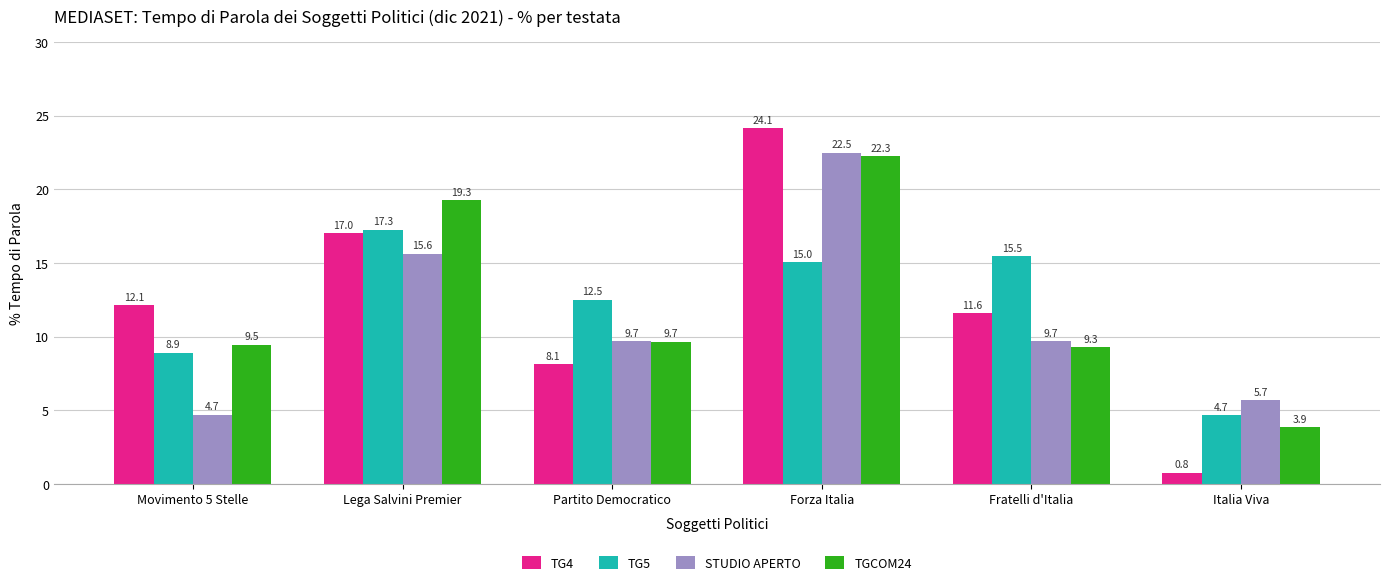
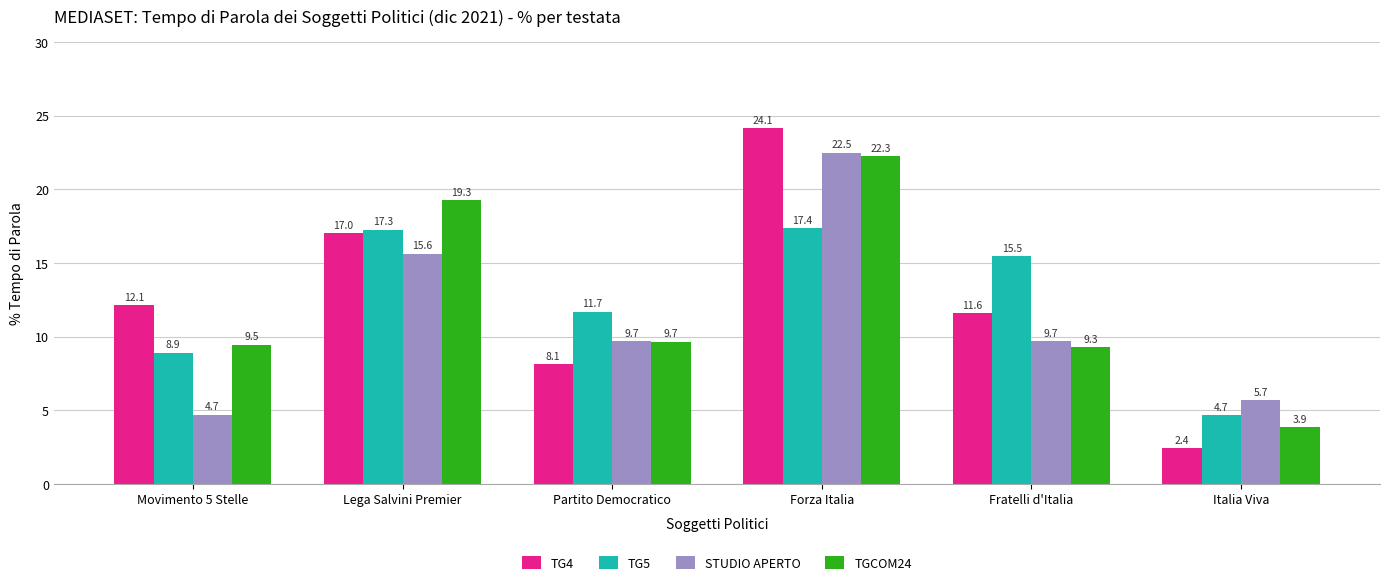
  {
    "TG4": {
      "Movimento 5 Stelle": 12.1,
      "Lega Salvini Premier": 17.0,
      "Partito Democratico": 8.1,
      "Forza Italia": 24.1,
      "Fratelli d'Italia": 11.6,
-     "Italia Viva": 0.8
+     "Italia Viva": 2.4
    },
    "TG5": {
      "Movimento 5 Stelle": 8.9,
      "Lega Salvini Premier": 17.3,
-     "Partito Democratico": 12.5,
-     "Forza Italia": 15.0,
+     "Partito Democratico": 11.7,
+     "Forza Italia": 17.4,
      "Fratelli d'Italia": 15.5,
      "Italia Viva": 4.7
    },
    "STUDIO APERTO": {
      "Movimento 5 Stelle": 4.7,
      "Lega Salvini Premier": 15.6,
      "Partito Democratico": 9.7,
      "Forza Italia": 22.5,
      "Fratelli d'Italia": 9.7,
      "Italia Viva": 5.7
    },
    "TGCOM24": {
      "Movimento 5 Stelle": 9.5,
      "Lega Salvini Premier": 19.3,
      "Partito Democratico": 9.7,
      "Forza Italia": 22.3,
      "Fratelli d'Italia": 9.3,
      "Italia Viva": 3.9
    }
  }
